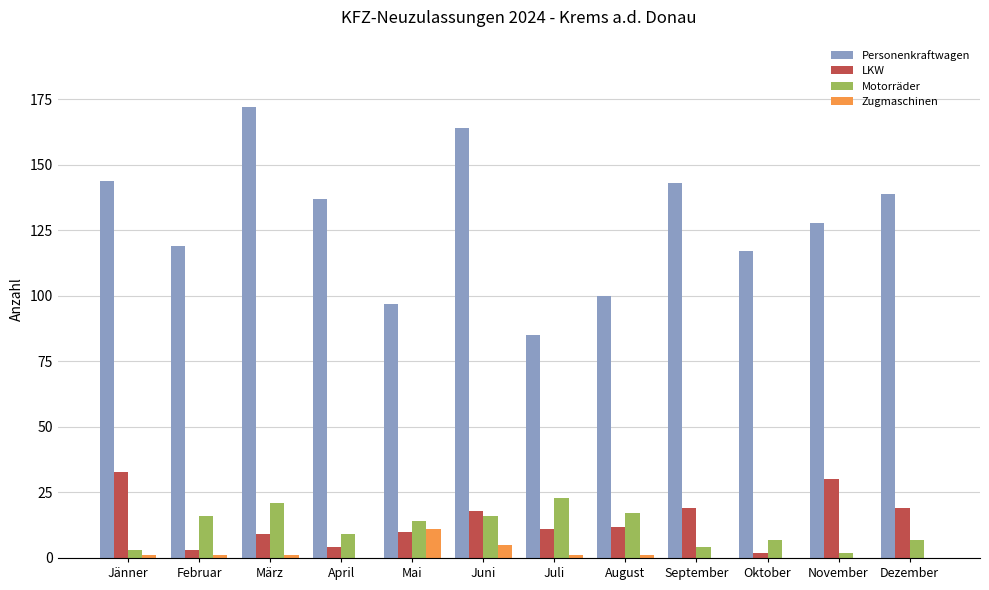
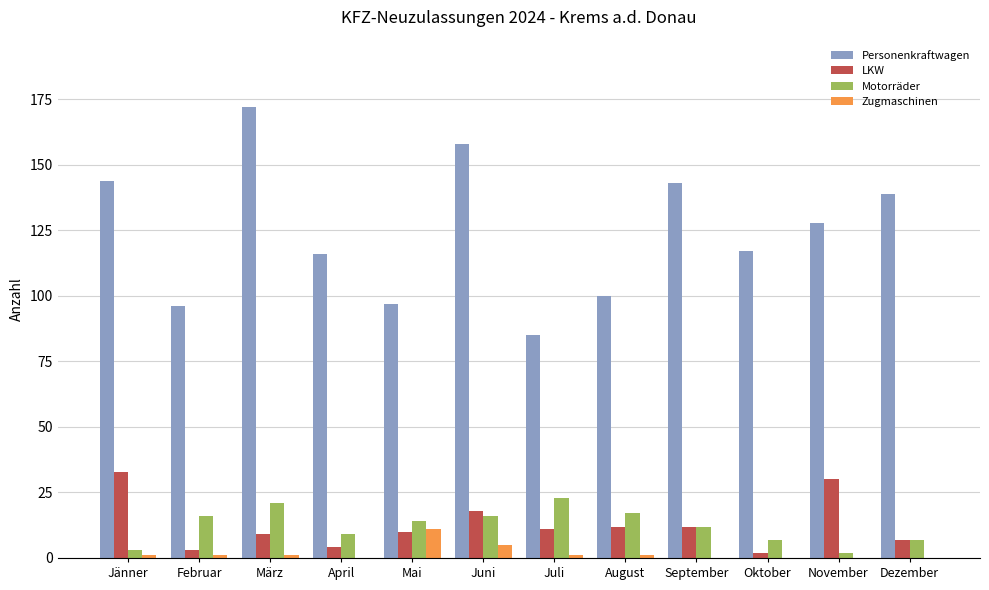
  {
    "Personenkraftwagen": {
      "Jänner": 144,
-     "Februar": 119,
+     "Februar": 96,
      "März": 172,
-     "April": 137,
+     "April": 116,
      "Mai": 97,
-     "Juni": 164,
+     "Juni": 158,
      "Juli": 85,
      "August": 100,
      "September": 143,
      "Oktober": 117,
      "November": 128,
      "Dezember": 139
    },
    "LKW": {
      "Jänner": 33,
      "Februar": 3,
      "März": 9,
      "April": 4,
      "Mai": 10,
      "Juni": 18,
      "Juli": 11,
      "August": 12,
-     "September": 19,
+     "September": 12,
      "Oktober": 2,
      "November": 30,
-     "Dezember": 19
+     "Dezember": 7
    },
    "Motorräder": {
      "Jänner": 3,
      "Februar": 16,
      "März": 21,
      "April": 9,
      "Mai": 14,
      "Juni": 16,
      "Juli": 23,
      "August": 17,
-     "September": 4,
+     "September": 12,
      "Oktober": 7,
      "November": 2,
      "Dezember": 7
    },
    "Zugmaschinen": {
      "Jänner": 1,
      "Februar": 1,
      "März": 1,
      "April": 0,
      "Mai": 11,
      "Juni": 5,
      "Juli": 1,
      "August": 1,
      "September": 0,
      "Oktober": 0,
      "November": 0,
      "Dezember": 0
    }
  }
